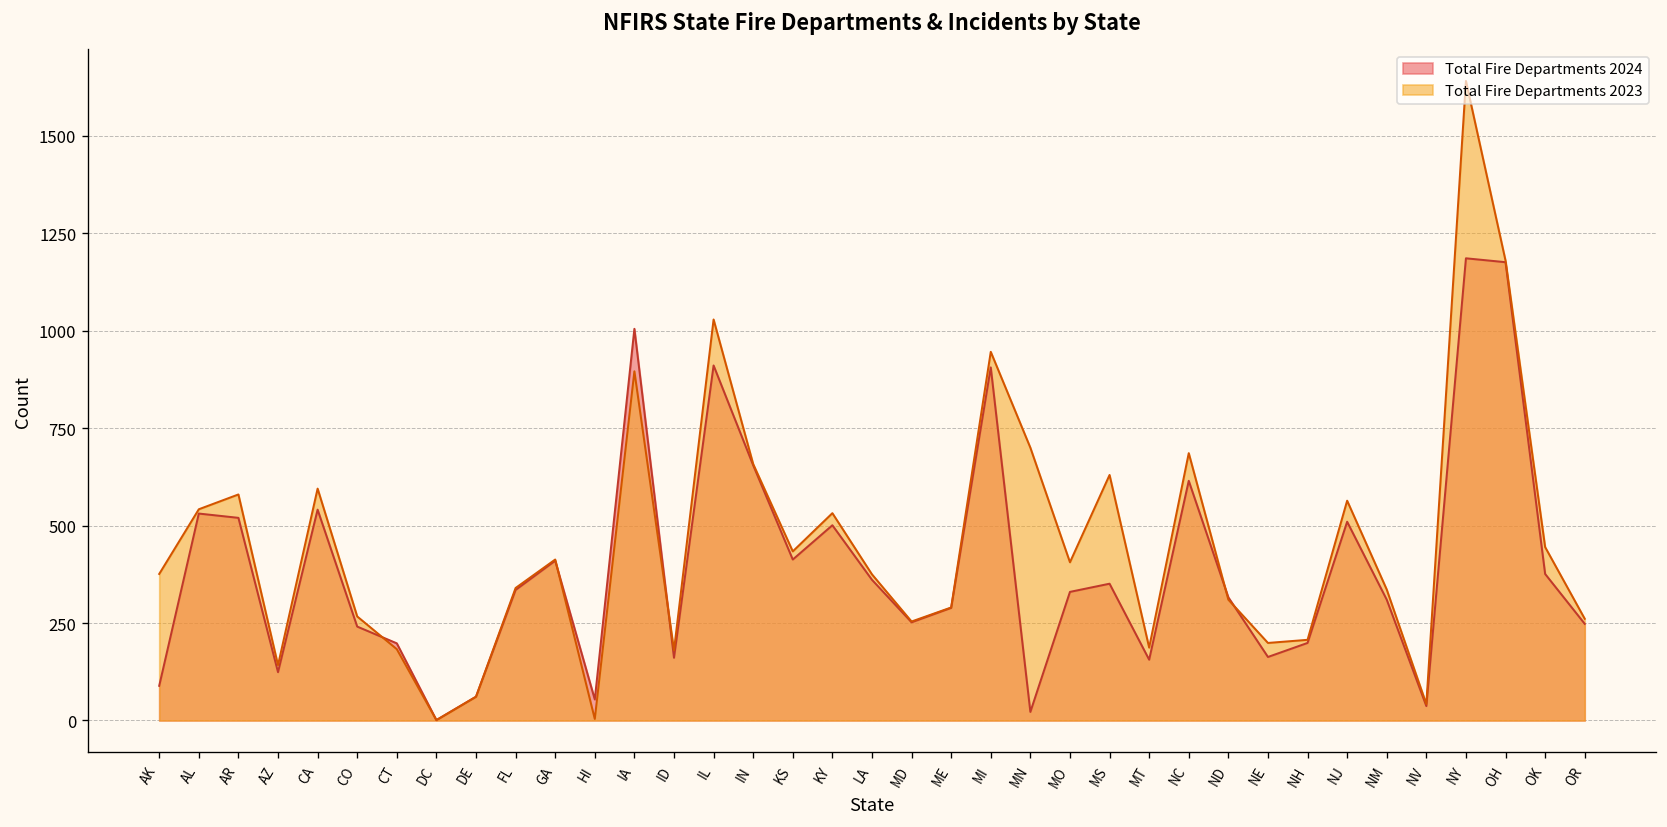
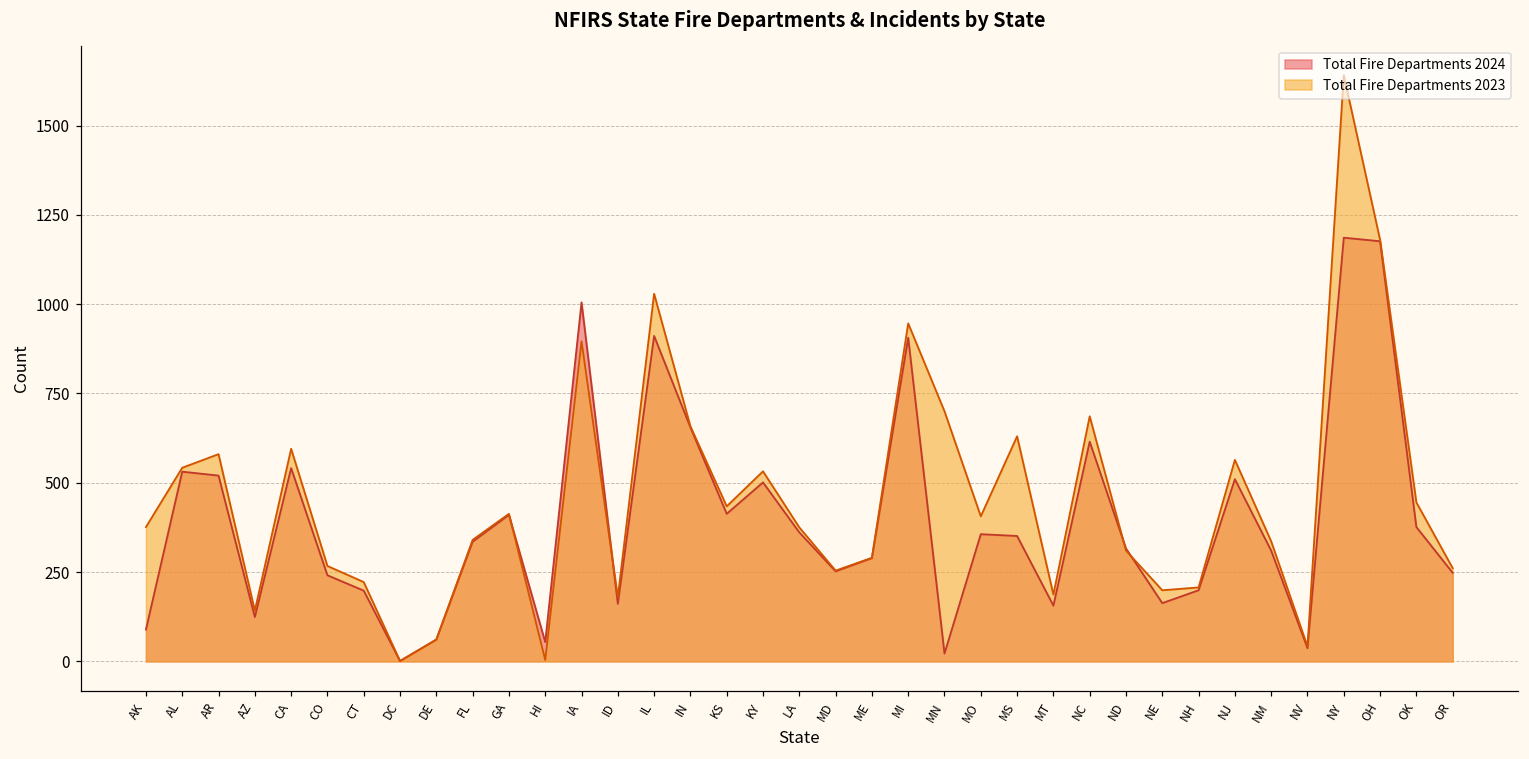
  {
    "Total Fire Departments 2024": {
      "AK": 90,
      "AL": 530,
      "AR": 520,
      "AZ": 120,
      "CA": 540,
      "CO": 240,
      "CT": 200,
      "HI": 50,
      "IA": 1010,
      "ID": 160,
      "IL": 910,
      "KS": 410,
      "KY": 500,
      "LA": 360,
      "MI": 910,
      "MN": 20,
-     "MO": 330,
+     "MO": 360,
      "MS": 350,
      "MT": 160,
      "NC": 620,
      "NE": 160,
      "NH": 200,
      "NJ": 510,
      "NM": 310,
      "NY": 1190,
      "OK": 380,
      "OR": 250
    },
    "Total Fire Departments 2023": {
      "AK": 380,
      "AL": 540,
      "AR": 580,
      "AZ": 140,
      "CA": 600,
      "CO": 270,
-     "CT": 180,
+     "CT": 220,
      "HI": 0,
      "IA": 900,
      "ID": 180,
      "IL": 1030,
      "KS": 430,
      "KY": 530,
      "LA": 380,
      "MI": 950,
      "MN": 700,
      "MO": 410,
      "MS": 630,
      "MT": 190,
      "NC": 690,
      "NE": 200,
      "NH": 210,
      "NJ": 560,
      "NM": 340,
      "OK": 450,
      "OR": 260
    }
  }
